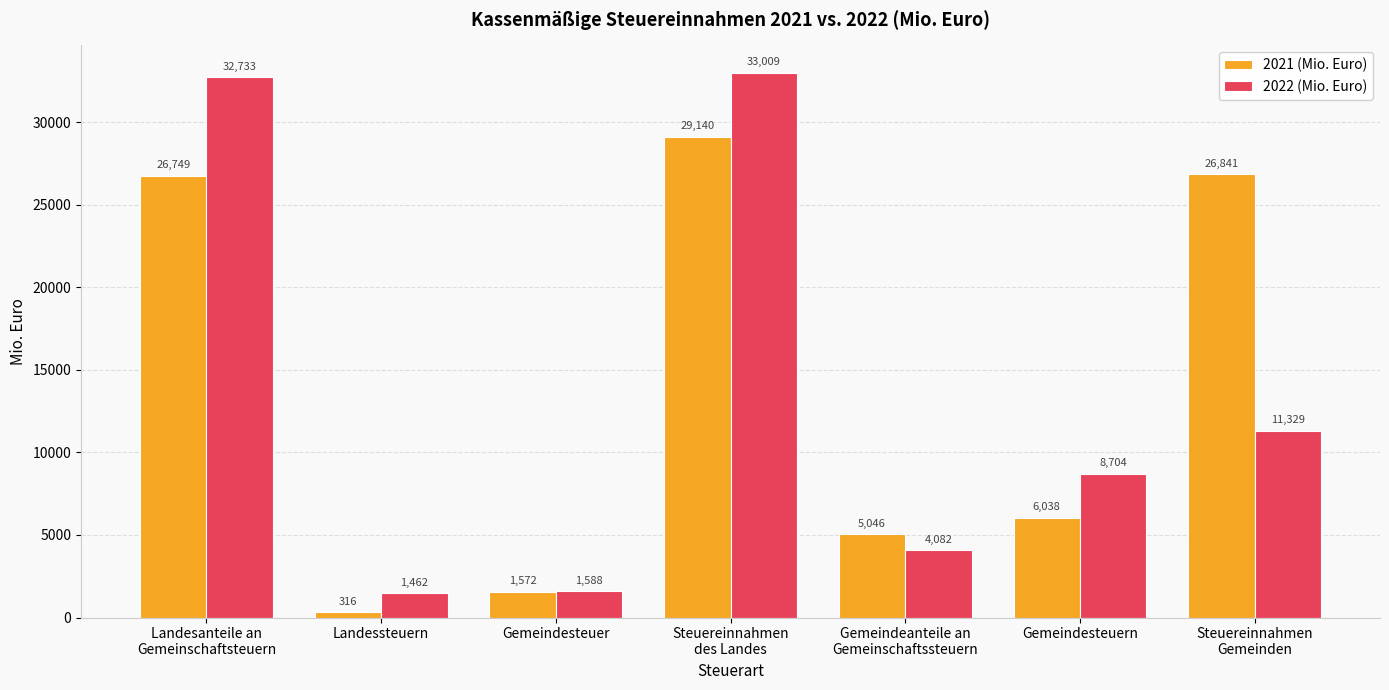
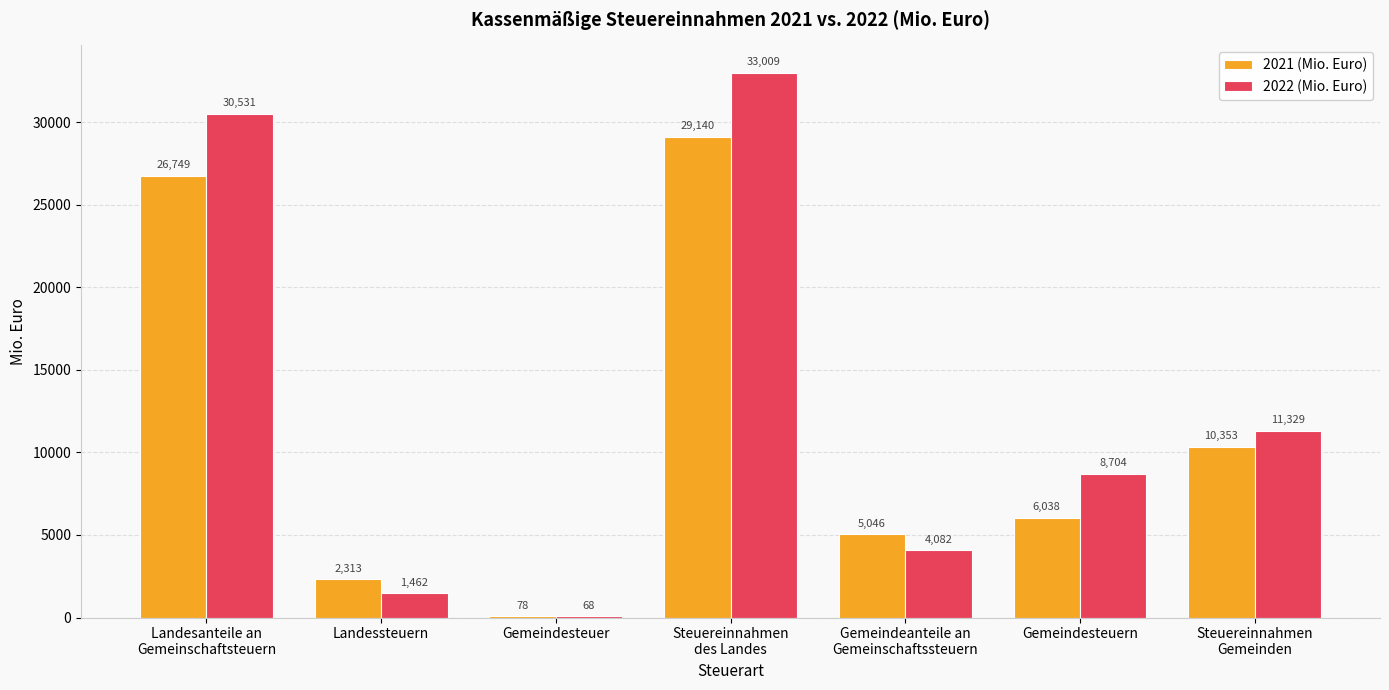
  {
    "2021 (Mio. Euro)": {
      "Landesanteile an Gemeinschaftsteuern": "26,749",
-     "Landessteuern": "316",
-     "Gemeindesteuer": "1,572",
+     "Landessteuern": "2,313",
+     "Gemeindesteuer": "78",
      "Steuereinnahmen des Landes": "29,140",
      "Gemeindeanteile an Gemeinschaftssteuern": "5,046",
      "Gemeindesteuern": "6,038",
-     "Steuereinnahmen Gemeinden": "26,841"
+     "Steuereinnahmen Gemeinden": "10,353"
    },
    "2022 (Mio. Euro)": {
-     "Landesanteile an Gemeinschaftsteuern": "32,733",
+     "Landesanteile an Gemeinschaftsteuern": "30,531",
      "Landessteuern": "1,462",
-     "Gemeindesteuer": "1,588",
+     "Gemeindesteuer": "68",
      "Steuereinnahmen des Landes": "33,009",
      "Gemeindeanteile an Gemeinschaftssteuern": "4,082",
      "Gemeindesteuern": "8,704",
      "Steuereinnahmen Gemeinden": "11,329"
    }
  }
